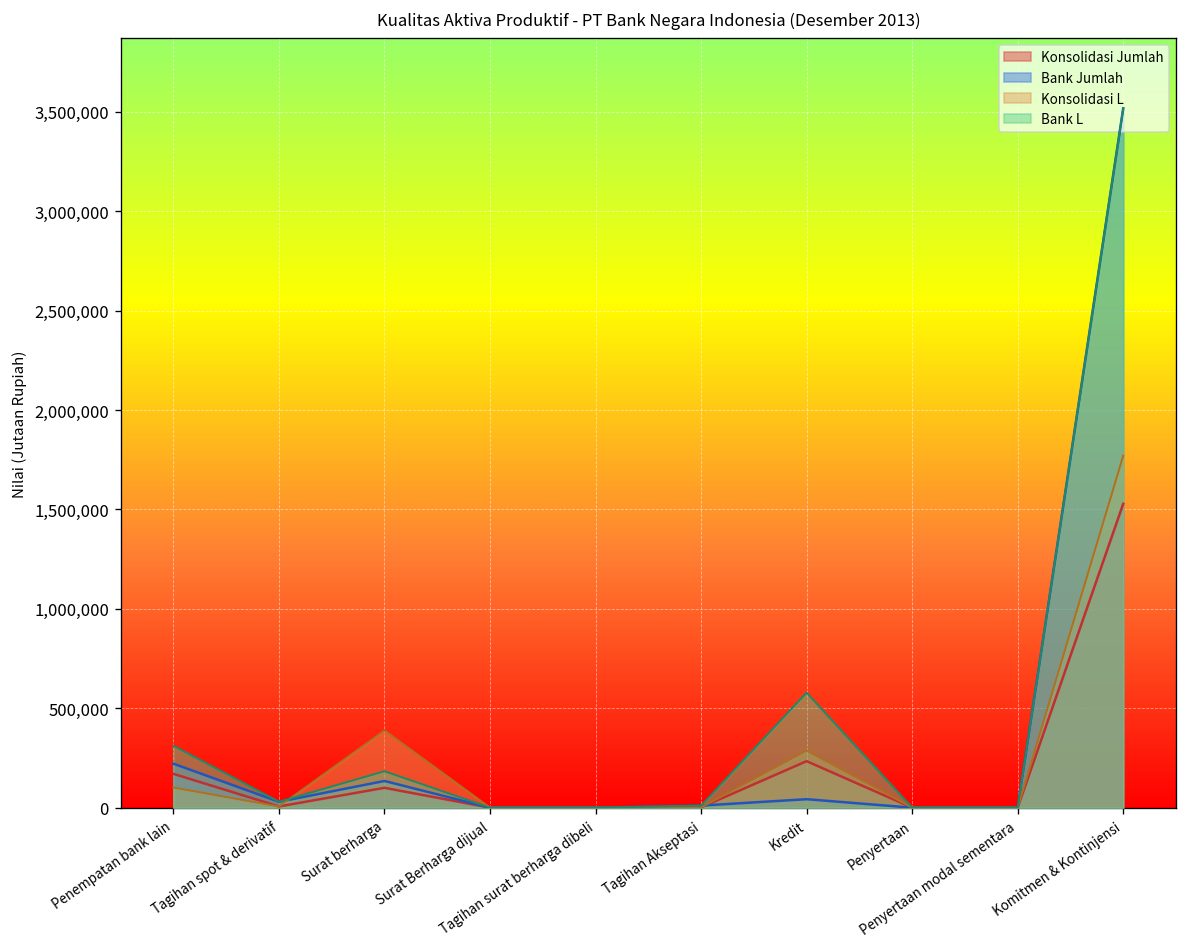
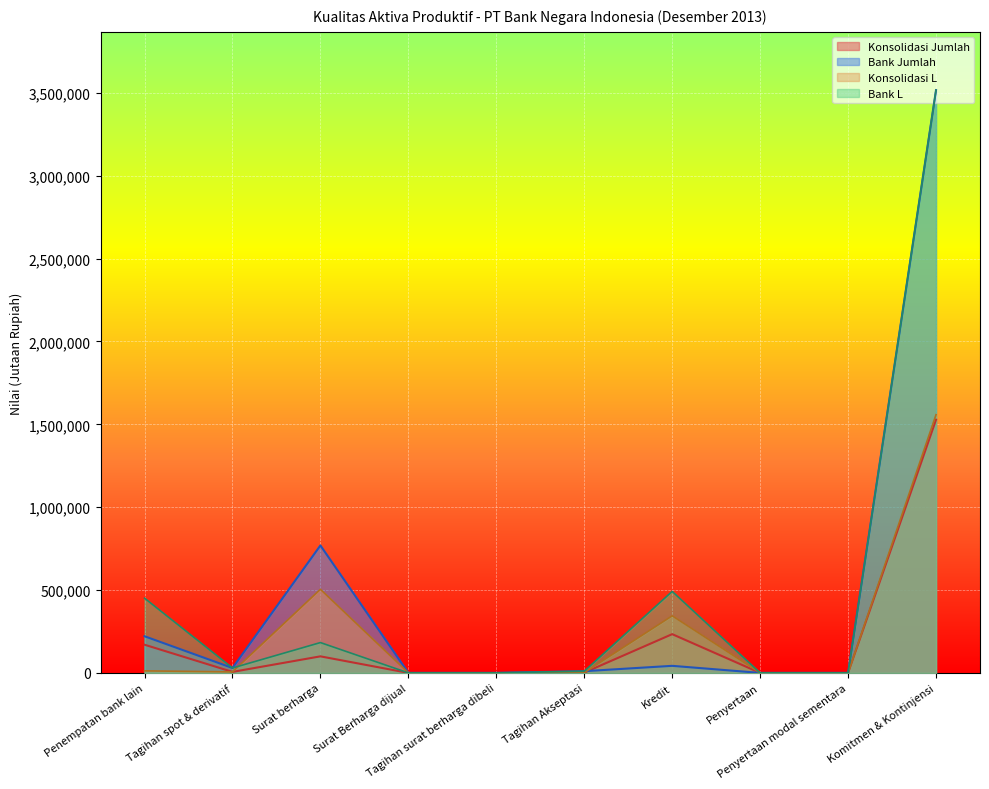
  {
    "Konsolidasi Jumlah": {
      "Penempatan bank lain": "170,000",
      "Surat berharga": "100,000",
      "Kredit": "230,000",
      "Komitmen & Kontinjensi": "1,530,000"
    },
    "Bank Jumlah": {
      "Penempatan bank lain": "220,000",
-     "Surat berharga": "130,000",
+     "Surat berharga": "770,000",
      "Kredit": "40,000"
    },
    "Konsolidasi L": {
-     "Penempatan bank lain": "100,000",
-     "Surat berharga": "390,000",
-     "Kredit": "290,000",
-     "Komitmen & Kontinjensi": "1,770,000"
+     "Penempatan bank lain": "10,000",
+     "Surat berharga": "500,000",
+     "Kredit": "340,000",
+     "Komitmen & Kontinjensi": "1,560,000"
    },
    "Bank L": {
-     "Penempatan bank lain": "310,000",
+     "Penempatan bank lain": "450,000",
      "Surat berharga": "180,000",
-     "Kredit": "580,000"
+     "Kredit": "490,000"
    }
  }
